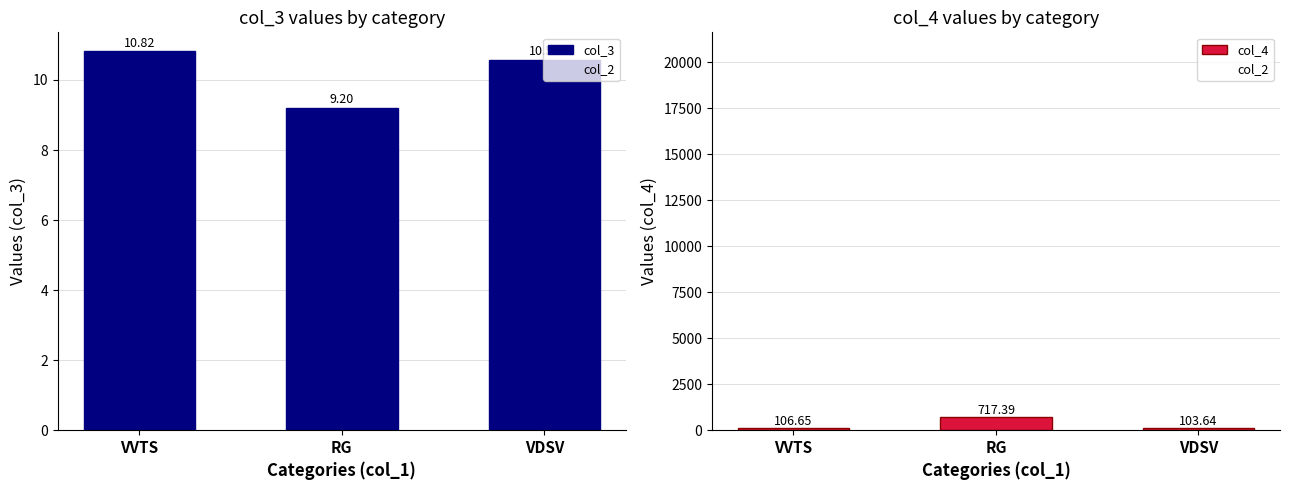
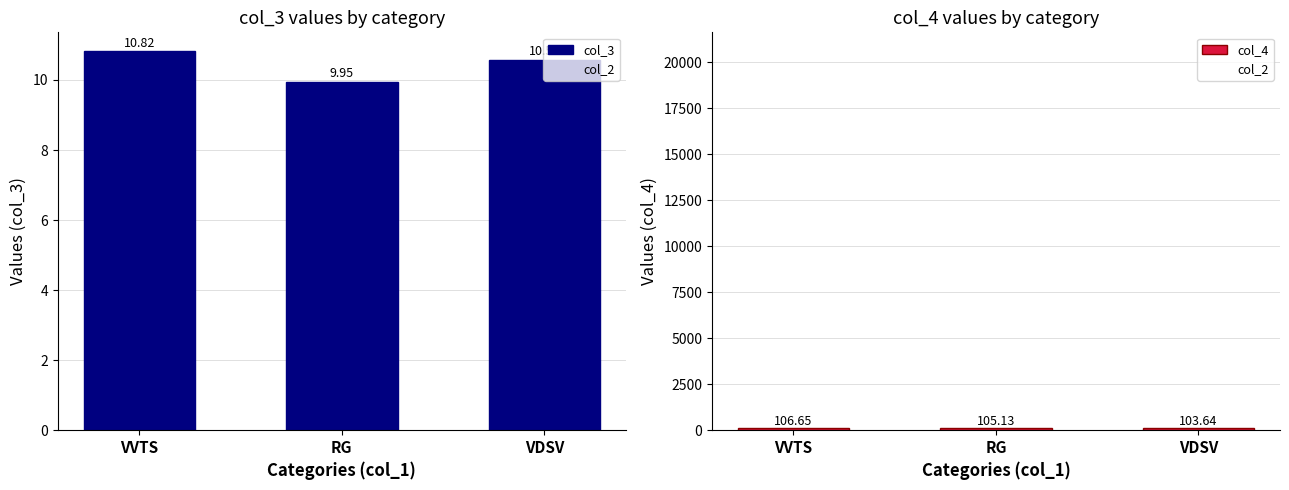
  {
    "col_3 values by category": {
      "col_3": {
        "VVTS": 10.82,
-       "RG": 9.20
+       "RG": 9.95
      },
      "col_2": {
        "VVTS": 0.0,
        "RG": 0.0,
        "VDSV": 0.0
      }
    },
    "col_4 values by category": {
      "col_4": {
        "VVTS": 106.65,
-       "RG": 717.39,
+       "RG": 105.13,
        "VDSV": 103.64
      },
      "col_2": {
        "VVTS": 0,
        "VDSV": 0
      }
    }
  }
